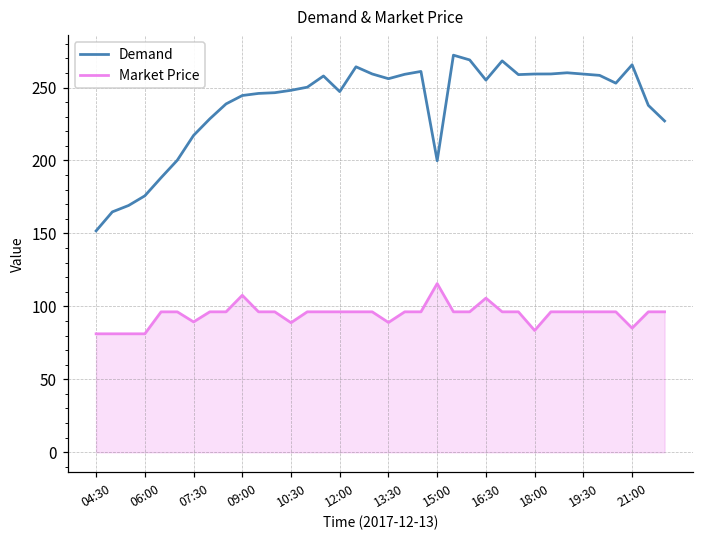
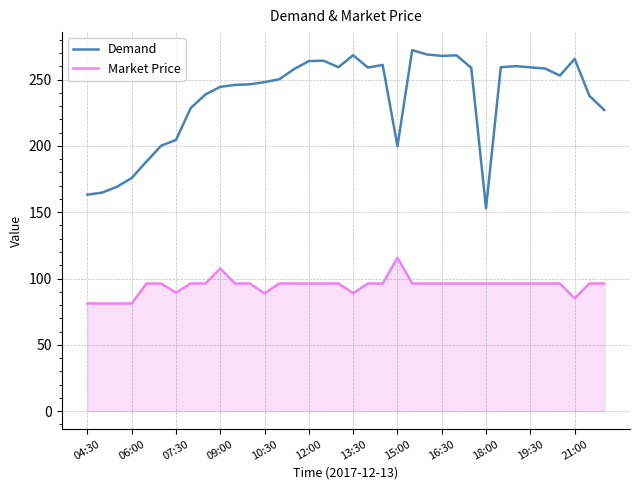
  {
    "Demand": {
-     "04:30": 152,
+     "04:30": 163,
      "06:00": 176,
-     "07:30": 217,
+     "07:30": 204,
      "09:00": 245,
      "10:30": 248,
-     "12:00": 247,
-     "13:30": 256,
+     "12:00": 264,
+     "13:30": 268,
      "15:00": 200,
-     "16:30": 255,
-     "18:00": 259,
+     "16:30": 268,
+     "18:00": 153,
      "19:30": 259,
      "21:00": 266
    },
    "Market Price": {
      "04:30": 81,
      "06:00": 81,
      "07:30": 89,
      "09:00": 108,
      "10:30": 89,
      "12:00": 96,
      "13:30": 89,
      "15:00": 116,
-     "16:30": 106,
-     "18:00": 83,
+     "16:30": 96,
+     "18:00": 96,
      "19:30": 96,
      "21:00": 85
    }
  }
